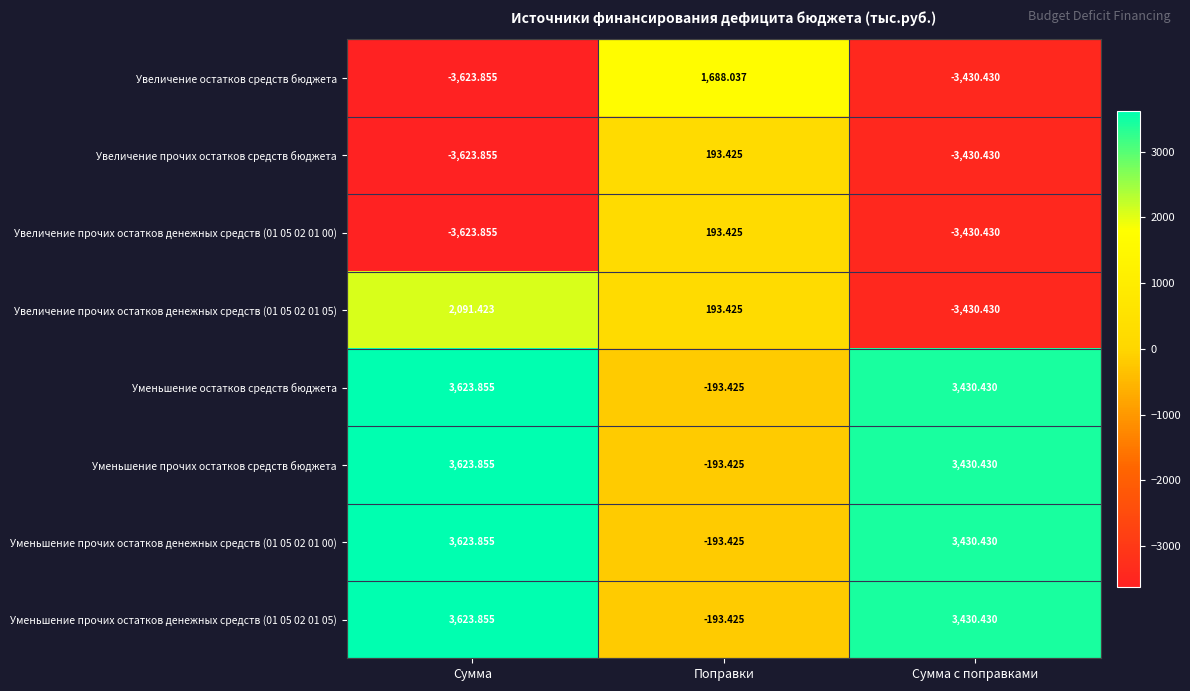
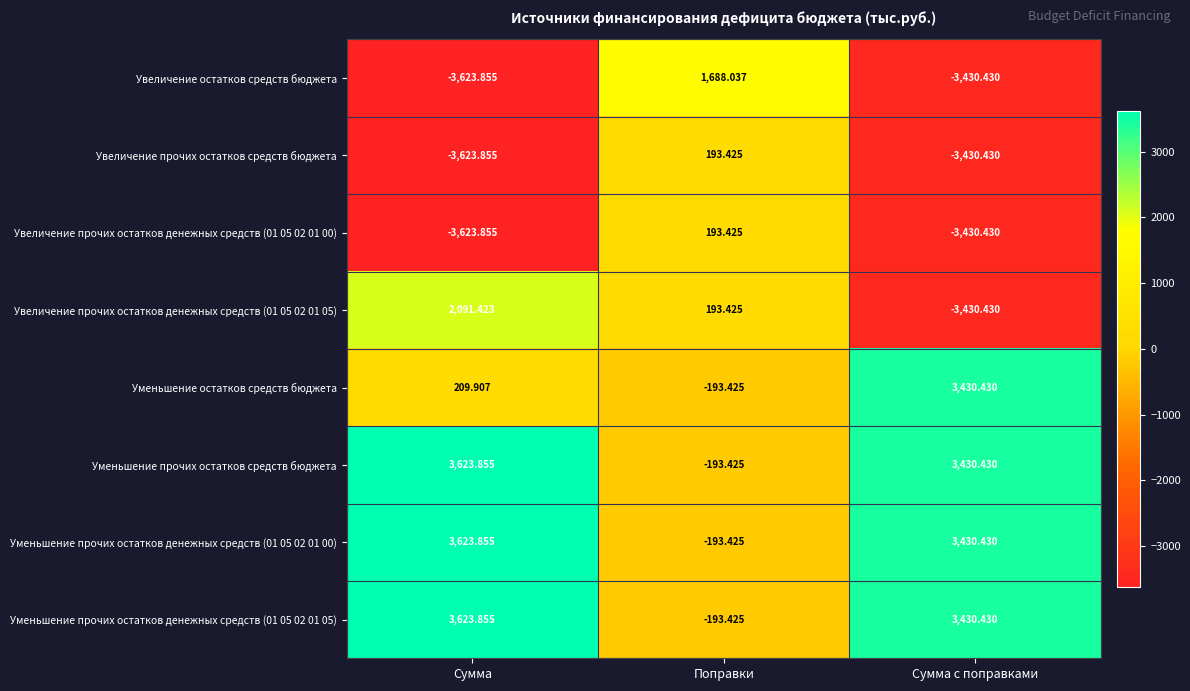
  {
    "Увеличение остатков средств бюджета": {
      "Сумма": "-3,623.855",
      "Поправки": "1,688.037",
      "Сумма с поправками": "-3,430.430"
    },
    "Увеличение прочих остатков средств бюджета": {
      "Сумма": "-3,623.855",
      "Поправки": "193.425",
      "Сумма с поправками": "-3,430.430"
    },
    "Увеличение прочих остатков денежных средств (01 05 02 01 00)": {
      "Сумма": "-3,623.855",
      "Поправки": "193.425",
      "Сумма с поправками": "-3,430.430"
    },
    "Увеличение прочих остатков денежных средств (01 05 02 01 05)": {
      "Сумма": "2,091.423",
      "Поправки": "193.425",
      "Сумма с поправками": "-3,430.430"
    },
    "Уменьшение остатков средств бюджета": {
-     "Сумма": "3,623.855",
+     "Сумма": "209.907",
      "Поправки": "-193.425",
      "Сумма с поправками": "3,430.430"
    },
    "Уменьшение прочих остатков средств бюджета": {
      "Сумма": "3,623.855",
      "Поправки": "-193.425",
      "Сумма с поправками": "3,430.430"
    },
    "Уменьшение прочих остатков денежных средств (01 05 02 01 00)": {
      "Сумма": "3,623.855",
      "Поправки": "-193.425",
      "Сумма с поправками": "3,430.430"
    },
    "Уменьшение прочих остатков денежных средств (01 05 02 01 05)": {
      "Сумма": "3,623.855",
      "Поправки": "-193.425",
      "Сумма с поправками": "3,430.430"
    }
  }
